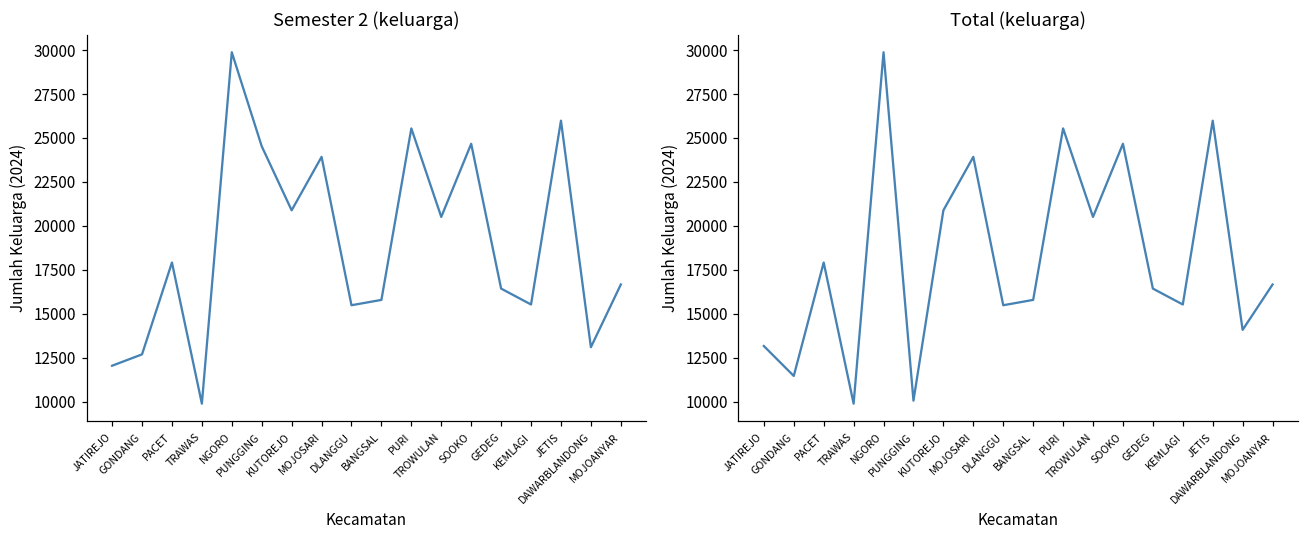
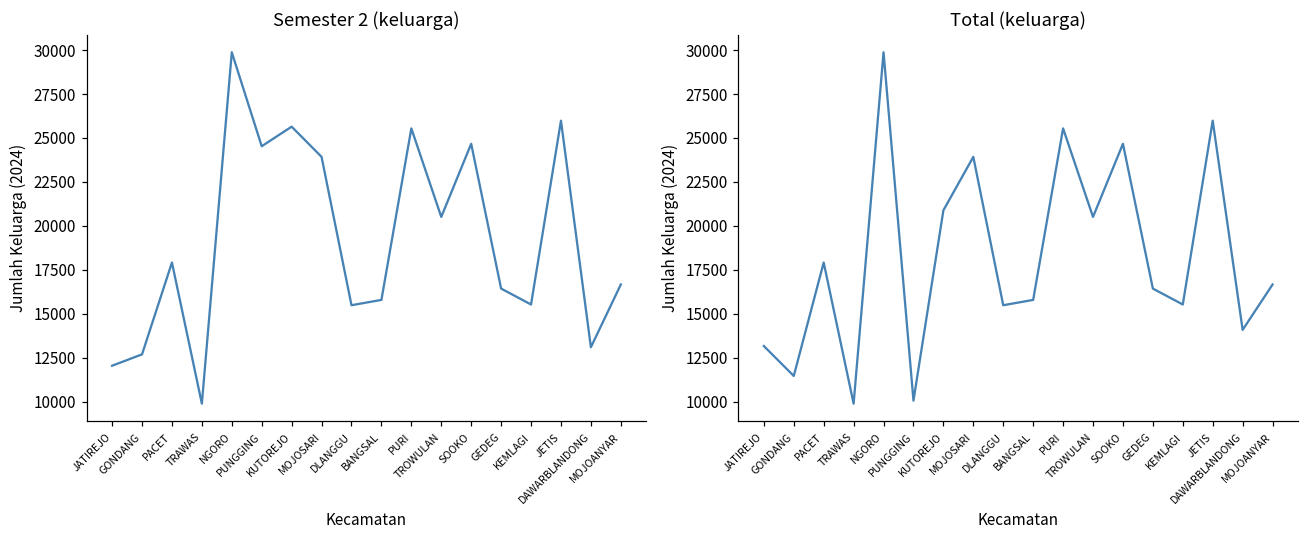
  {
    "Semester 2 (keluarga)": {
      "JATIREJO": 12000,
      "GONDANG": 12700,
      "PACET": 17900,
      "TRAWAS": 9900,
      "NGORO": 29900,
      "PUNGGING": 24500,
-     "KUTOREJO": 20900,
+     "KUTOREJO": 25600,
      "MOJOSARI": 23900,
      "DLANGGU": 15500,
      "BANGSAL": 15800,
      "PURI": 25500,
      "TROWULAN": 20500,
      "SOOKO": 24700,
      "GEDEG": 16400,
      "KEMLAGI": 15500,
      "JETIS": 26000,
      "DAWARBLANDONG": 13100,
      "MOJOANYAR": 16700
    },
    "Total (keluarga)": {
      "JATIREJO": 13200,
      "GONDANG": 11500,
      "PACET": 17900,
      "TRAWAS": 9900,
      "NGORO": 29900,
      "PUNGGING": 10100,
      "KUTOREJO": 20900,
      "MOJOSARI": 23900,
      "DLANGGU": 15500,
      "BANGSAL": 15800,
      "PURI": 25500,
      "TROWULAN": 20500,
      "SOOKO": 24700,
      "GEDEG": 16400,
      "KEMLAGI": 15500,
      "JETIS": 26000,
      "DAWARBLANDONG": 14100,
      "MOJOANYAR": 16700
    }
  }
